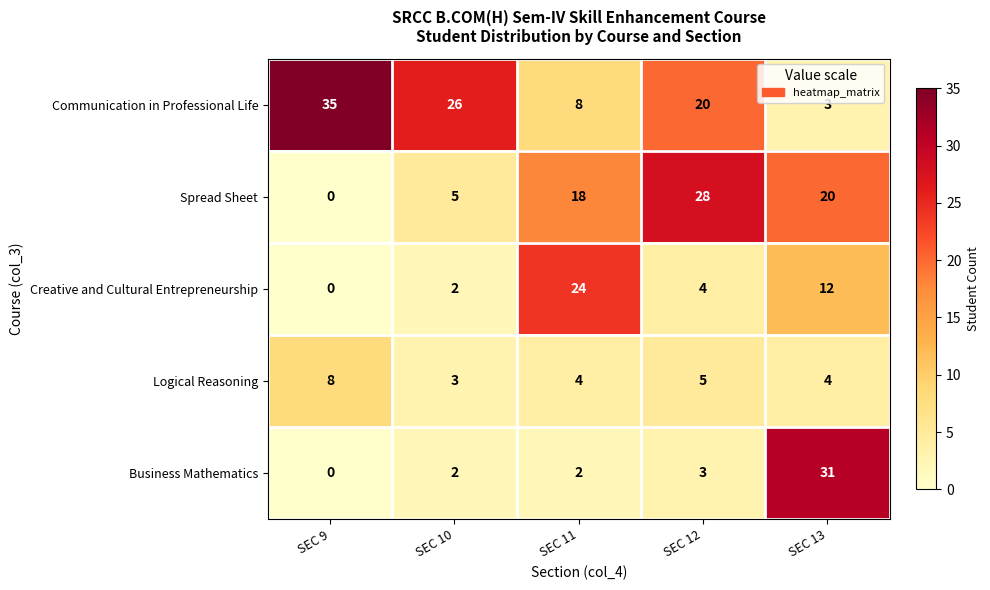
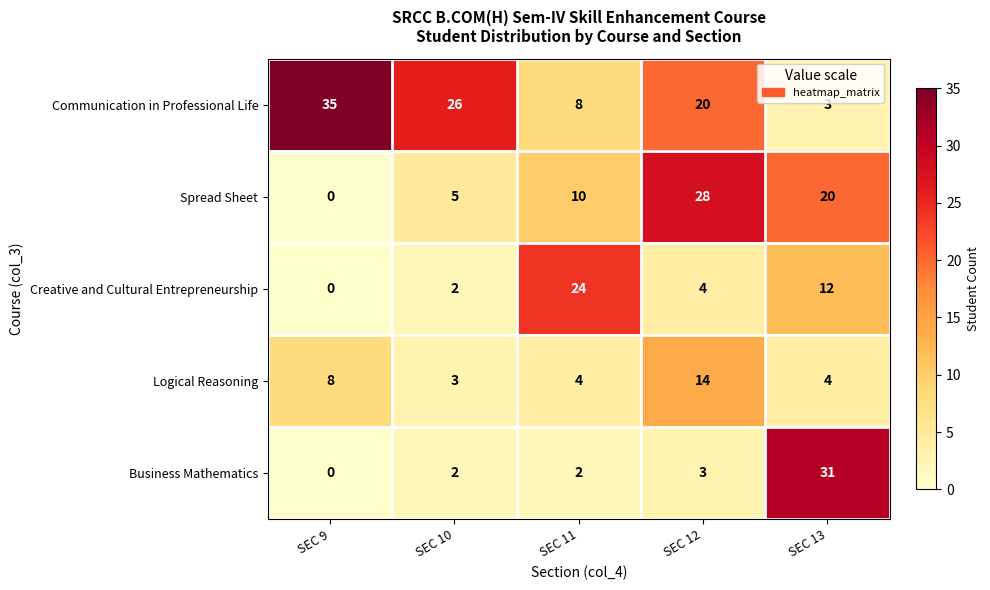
  {
    "Communication in Professional Life": {
      "SEC 9": 35,
      "SEC 10": 26,
      "SEC 11": 8,
      "SEC 12": 20
    },
    "Spread Sheet": {
      "SEC 9": 0,
      "SEC 10": 5,
-     "SEC 11": 18,
+     "SEC 11": 10,
      "SEC 12": 28,
      "SEC 13": 20
    },
    "Creative and Cultural Entrepreneurship": {
      "SEC 9": 0,
      "SEC 10": 2,
      "SEC 11": 24,
      "SEC 12": 4,
      "SEC 13": 12
    },
    "Logical Reasoning": {
      "SEC 9": 8,
      "SEC 10": 3,
      "SEC 11": 4,
-     "SEC 12": 5,
+     "SEC 12": 14,
      "SEC 13": 4
    },
    "Business Mathematics": {
      "SEC 9": 0,
      "SEC 10": 2,
      "SEC 11": 2,
      "SEC 12": 3,
      "SEC 13": 31
    }
  }
